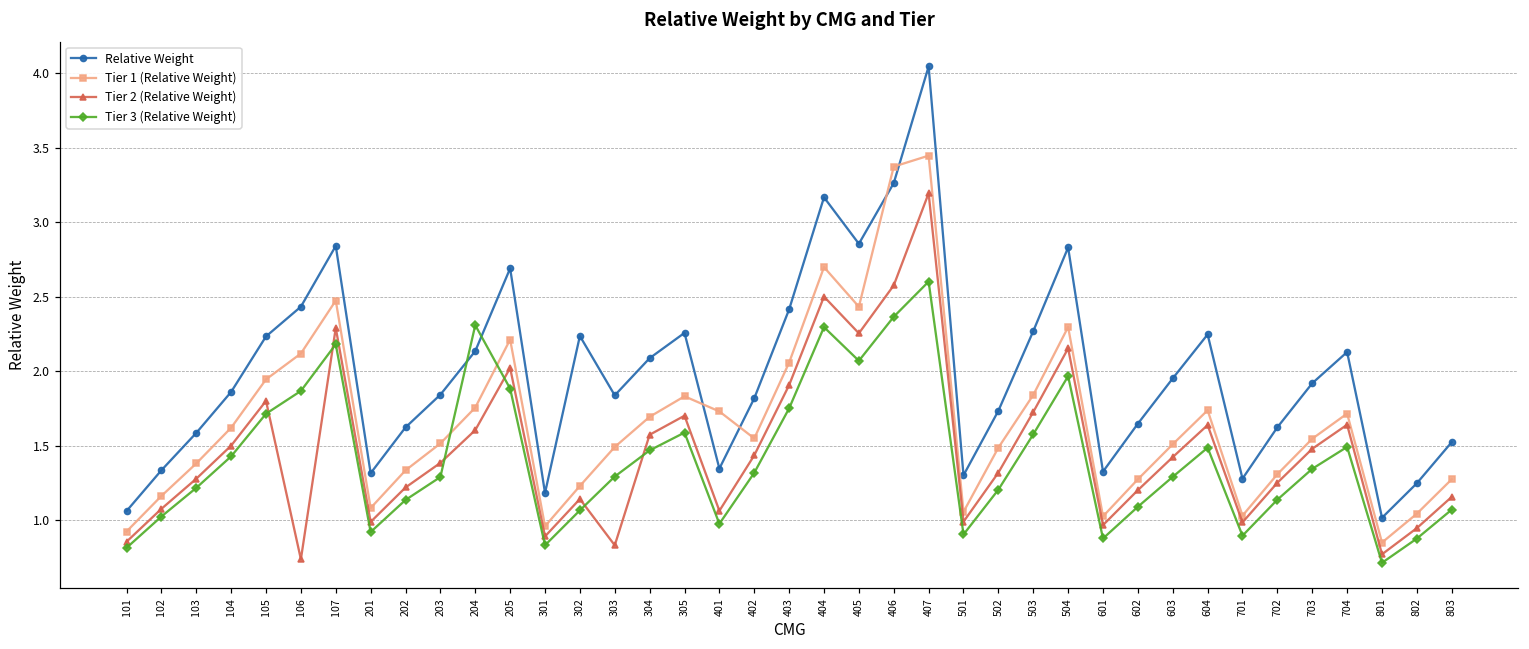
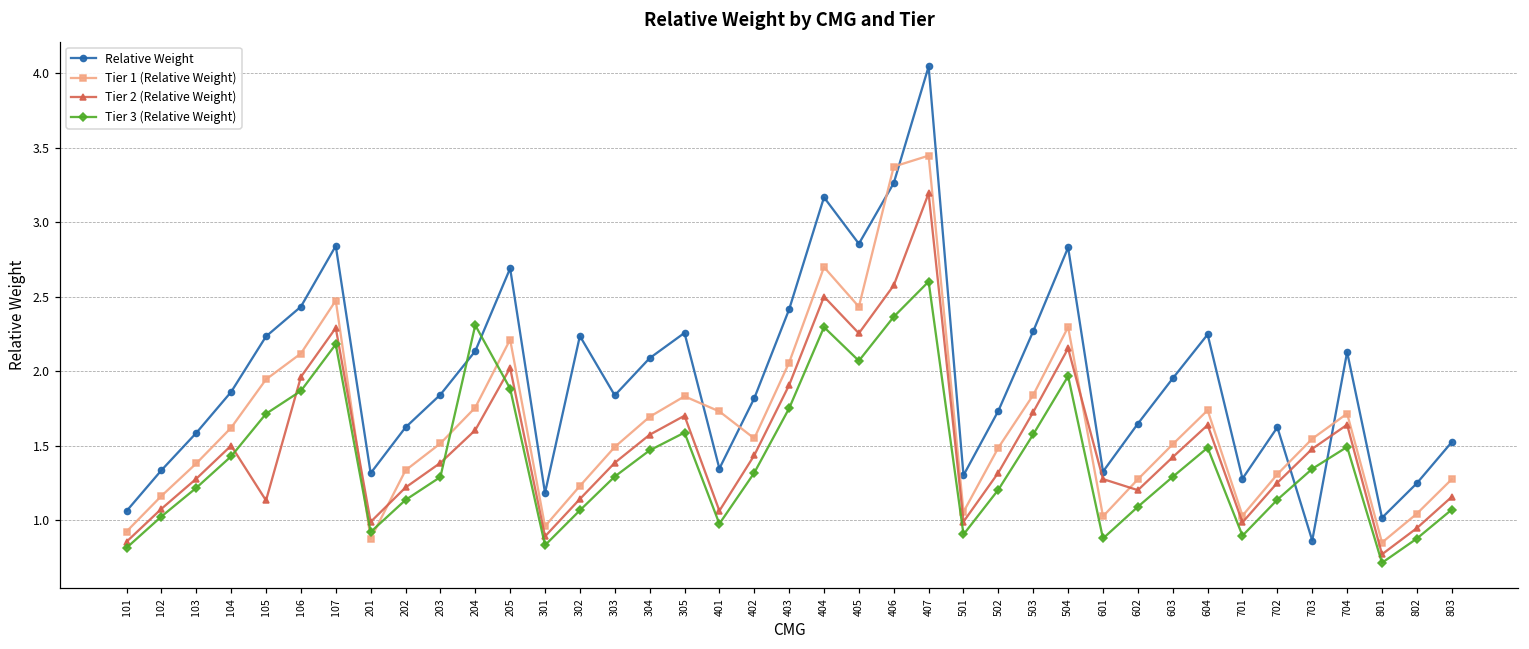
  {
    "Relative Weight": {
      "101": 1.06,
      "102": 1.34,
      "103": 1.59,
      "104": 1.86,
      "105": 2.23,
      "106": 2.43,
      "107": 2.84,
      "201": 1.32,
      "202": 1.62,
      "203": 1.84,
      "204": 2.13,
      "205": 2.69,
      "301": 1.18,
      "302": 2.24,
      "303": 1.84,
      "304": 2.09,
      "305": 2.26,
      "401": 1.35,
      "402": 1.82,
      "403": 2.41,
      "404": 3.17,
      "405": 2.85,
      "406": 3.26,
      "407": 4.04,
      "501": 1.30,
      "502": 1.73,
      "503": 2.27,
      "504": 2.83,
      "601": 1.33,
      "602": 1.65,
      "603": 1.95,
      "604": 2.25,
      "701": 1.28,
      "702": 1.62,
-     "703": 1.92,
+     "703": 0.86,
      "704": 2.13,
      "801": 1.02,
      "802": 1.25,
      "803": 1.52
    },
    "Tier 1 (Relative Weight)": {
      "101": 0.92,
      "102": 1.16,
      "103": 1.38,
      "104": 1.62,
      "105": 1.95,
      "106": 2.12,
      "107": 2.47,
-     "201": 1.08,
+     "201": 0.88,
      "202": 1.34,
      "203": 1.52,
      "204": 1.76,
      "205": 2.21,
      "301": 0.96,
      "302": 1.23,
      "303": 1.49,
      "304": 1.69,
      "305": 1.83,
      "401": 1.73,
      "402": 1.55,
      "403": 2.06,
      "404": 2.70,
      "405": 2.43,
      "406": 3.37,
      "407": 3.45,
      "501": 1.06,
      "502": 1.49,
      "503": 1.84,
      "504": 2.30,
      "601": 1.03,
      "602": 1.28,
      "603": 1.51,
      "604": 1.74,
      "701": 1.03,
      "702": 1.31,
      "703": 1.55,
      "704": 1.72,
      "801": 0.85,
      "802": 1.04,
      "803": 1.28
    },
    "Tier 2 (Relative Weight)": {
      "101": 0.86,
      "102": 1.08,
      "103": 1.28,
      "104": 1.50,
-     "105": 1.80,
-     "106": 0.74,
+     "105": 1.13,
+     "106": 1.96,
      "107": 2.29,
      "201": 0.99,
      "202": 1.22,
      "203": 1.39,
      "204": 1.60,
      "205": 2.02,
      "301": 0.89,
      "302": 1.14,
-     "303": 0.83,
+     "303": 1.39,
      "304": 1.57,
      "305": 1.70,
      "401": 1.06,
      "402": 1.44,
      "403": 1.91,
      "404": 2.50,
      "405": 2.25,
      "406": 2.58,
      "407": 3.19,
      "501": 0.99,
      "502": 1.32,
      "503": 1.73,
      "504": 2.15,
-     "601": 0.97,
+     "601": 1.28,
      "602": 1.20,
      "603": 1.42,
      "604": 1.64,
      "701": 0.99,
      "702": 1.25,
      "703": 1.48,
      "704": 1.64,
      "801": 0.77,
      "802": 0.95,
      "803": 1.16
    },
    "Tier 3 (Relative Weight)": {
      "101": 0.82,
      "102": 1.03,
      "103": 1.22,
      "104": 1.43,
      "105": 1.71,
      "106": 1.87,
      "107": 2.18,
      "201": 0.92,
      "202": 1.14,
      "203": 1.29,
      "204": 2.31,
      "205": 1.88,
      "301": 0.83,
      "302": 1.07,
      "303": 1.29,
      "304": 1.47,
      "305": 1.59,
      "401": 0.98,
      "402": 1.32,
      "403": 1.75,
      "404": 2.30,
      "405": 2.07,
      "406": 2.37,
      "407": 2.60,
      "501": 0.90,
      "502": 1.21,
      "503": 1.58,
      "504": 1.97,
      "601": 0.88,
      "602": 1.09,
      "603": 1.29,
      "604": 1.49,
      "701": 0.90,
      "702": 1.14,
      "703": 1.35,
      "704": 1.49,
      "801": 0.71,
      "802": 0.88,
      "803": 1.07
    }
  }
